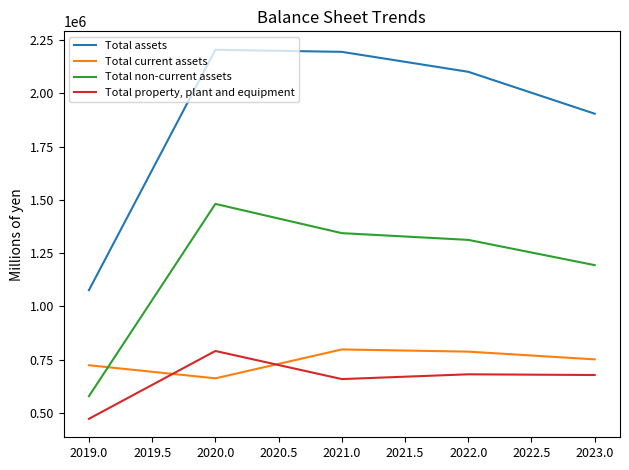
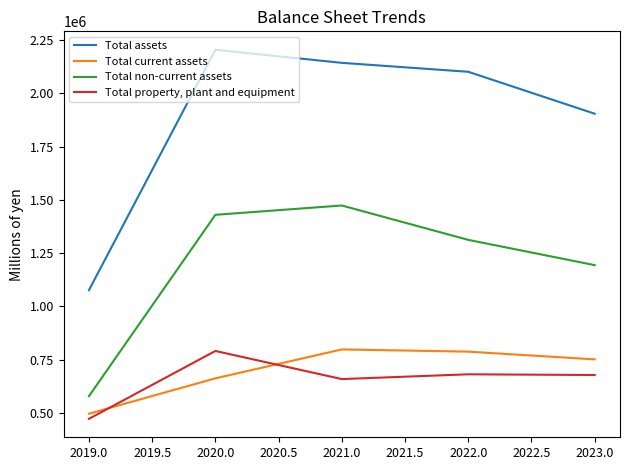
  {
    "Total assets": {
      "2019.0": 1080000,
-     "2021.0": 2190000,
+     "2021.0": 2140000,
      "2022.0": 2100000,
      "2023.0": 1900000
    },
    "Total current assets": {
-     "2019.0": 720000,
+     "2019.0": 500000,
      "2020.0": 660000,
      "2021.0": 800000,
      "2022.0": 790000,
      "2023.0": 750000
    },
    "Total non-current assets": {
      "2019.0": 580000,
-     "2020.0": 1480000,
-     "2021.0": 1340000,
+     "2020.0": 1430000,
+     "2021.0": 1470000,
      "2022.0": 1310000,
      "2023.0": 1190000
    },
    "Total property, plant and equipment": {
      "2019.0": 470000,
      "2020.0": 790000,
      "2021.0": 660000,
      "2022.0": 680000,
      "2023.0": 680000
    }
  }
